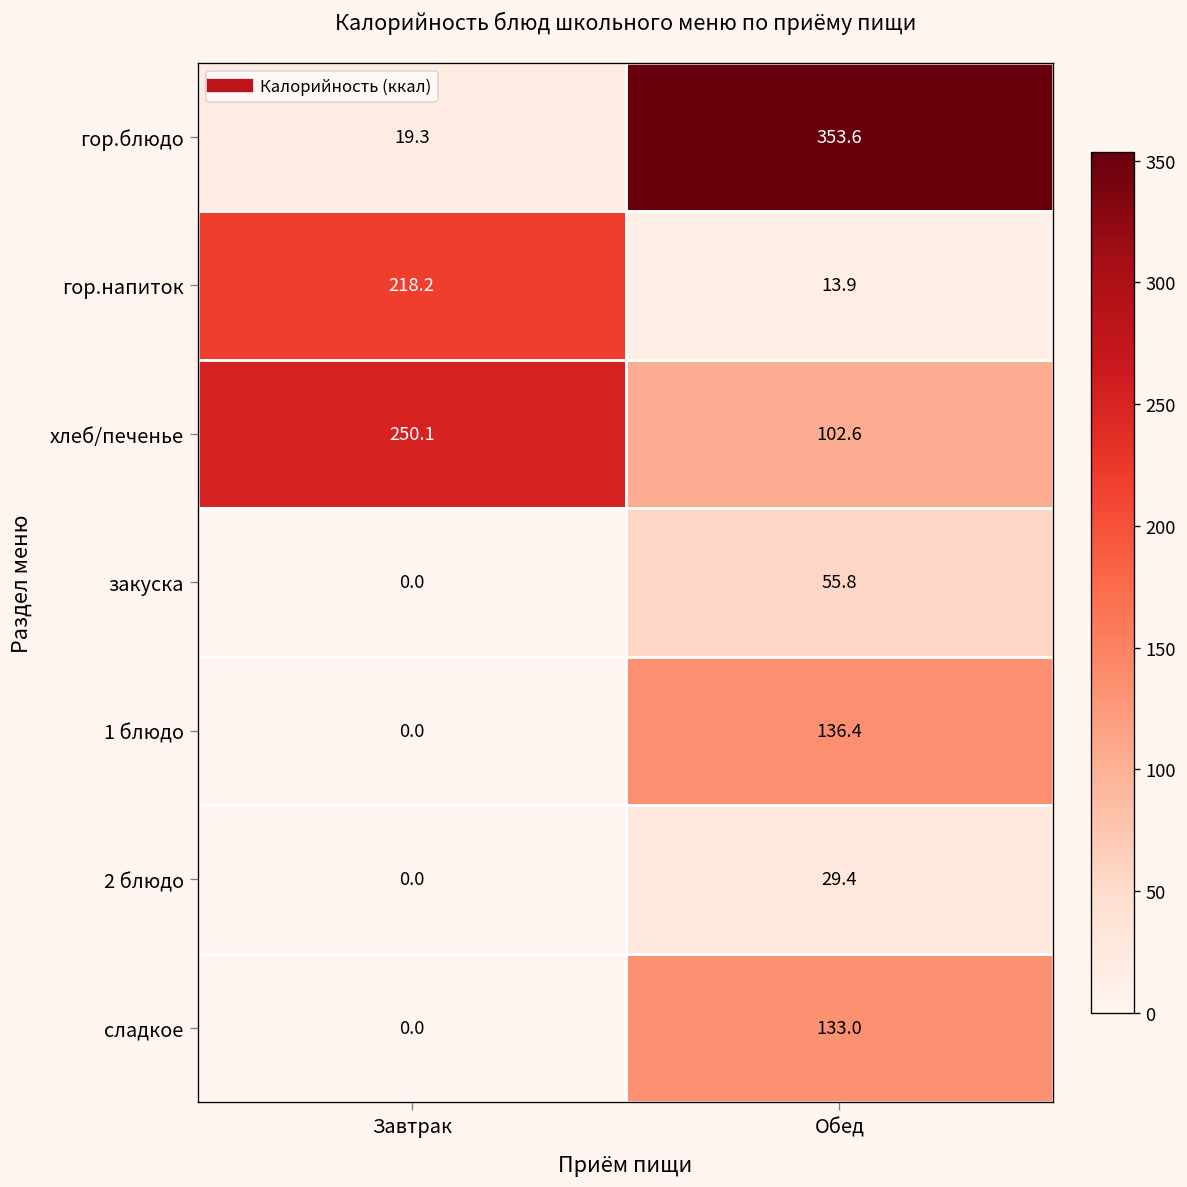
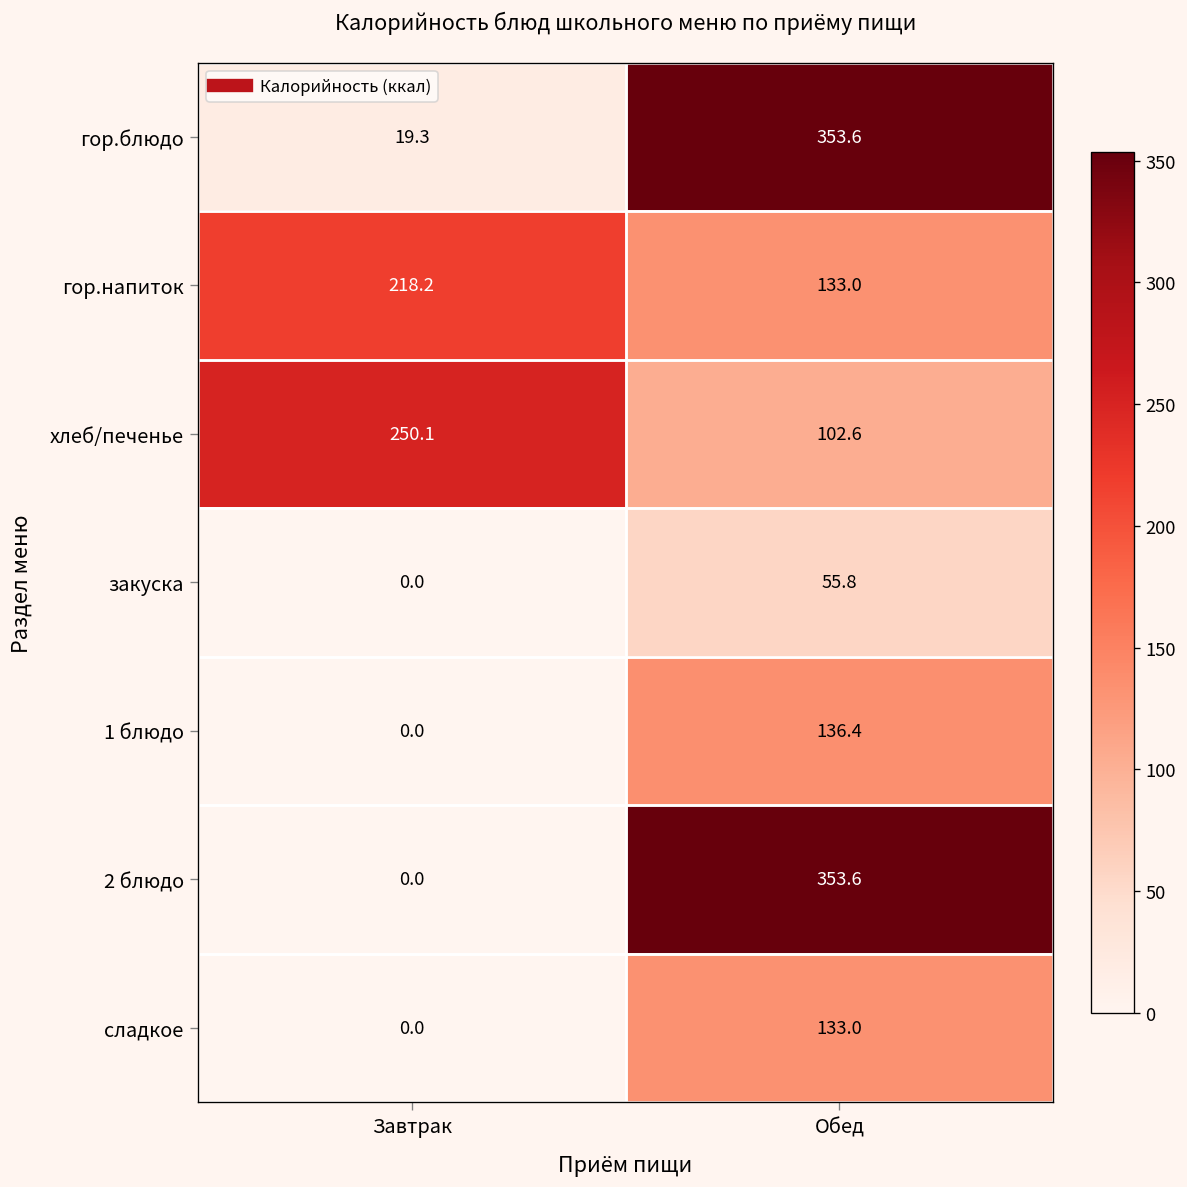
  {
    "гор.блюдо": {
      "Завтрак": 19.3,
      "Обед": 353.6
    },
    "гор.напиток": {
      "Завтрак": 218.2,
-     "Обед": 13.9
+     "Обед": 133.0
    },
    "хлеб/печенье": {
      "Завтрак": 250.1,
      "Обед": 102.6
    },
    "закуска": {
      "Завтрак": 0.0,
      "Обед": 55.8
    },
    "1 блюдо": {
      "Завтрак": 0.0,
      "Обед": 136.4
    },
    "2 блюдо": {
      "Завтрак": 0.0,
-     "Обед": 29.4
+     "Обед": 353.6
    },
    "сладкое": {
      "Завтрак": 0.0,
      "Обед": 133.0
    }
  }
